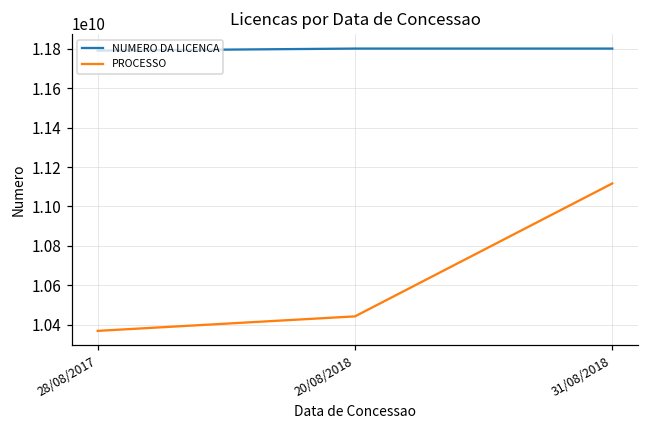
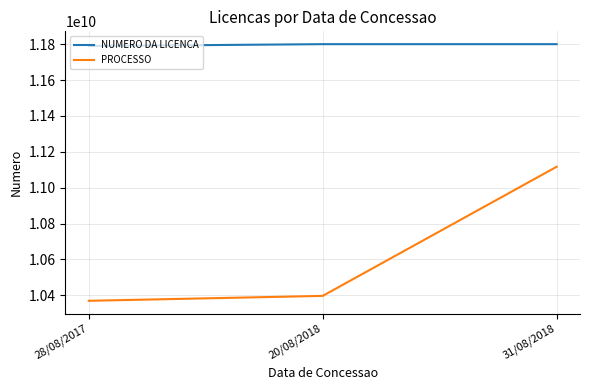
  {
    "NUMERO DA LICENCA": {
      "20/08/2018": 11800000000,
      "31/08/2018": 11800000000
    },
    "PROCESSO": {
      "28/08/2017": 10370000000,
-     "20/08/2018": 10440000000,
+     "20/08/2018": 10400000000,
      "31/08/2018": 11120000000
    }
  }
